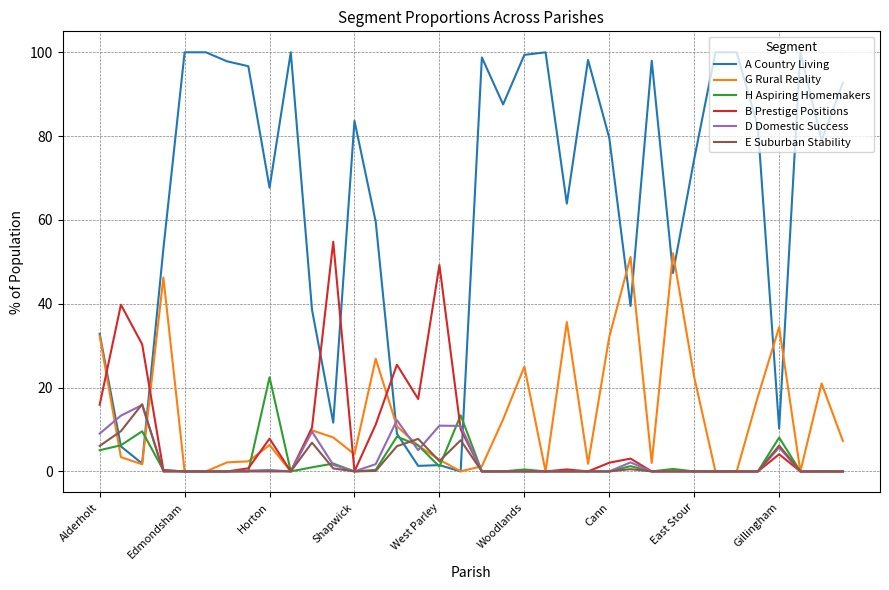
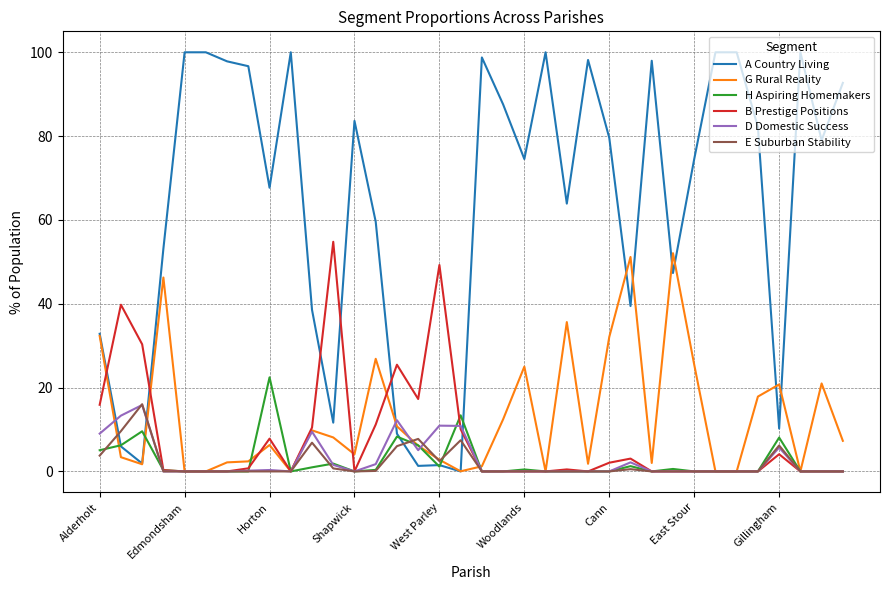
  {
    "A Country Living": {
      "Edmondsham": 100,
      "Horton": 68,
      "Shapwick": 84,
-     "Woodlands": 99,
+     "Woodlands": 75,
      "Cann": 80,
      "East Stour": 75,
      "Gillingham": 10
    },
    "G Rural Reality": {
      "Horton": 6,
      "Shapwick": 4,
      "Woodlands": 25,
      "Cann": 32,
-     "East Stour": 22,
-     "Gillingham": 34
+     "East Stour": 25,
+     "Gillingham": 21
    },
    "H Aspiring Homemakers": {
      "Alderholt": 5,
      "Horton": 22,
      "Gillingham": 8
    },
    "B Prestige Positions": {
      "Alderholt": 16,
      "Horton": 8,
      "West Parley": 49,
      "Cann": 2,
      "Gillingham": 4
    },
    "D Domestic Success": {
      "Alderholt": 9,
      "West Parley": 11
    },
    "E Suburban Stability": {
-     "Alderholt": 6
+     "Alderholt": 4
    }
  }
